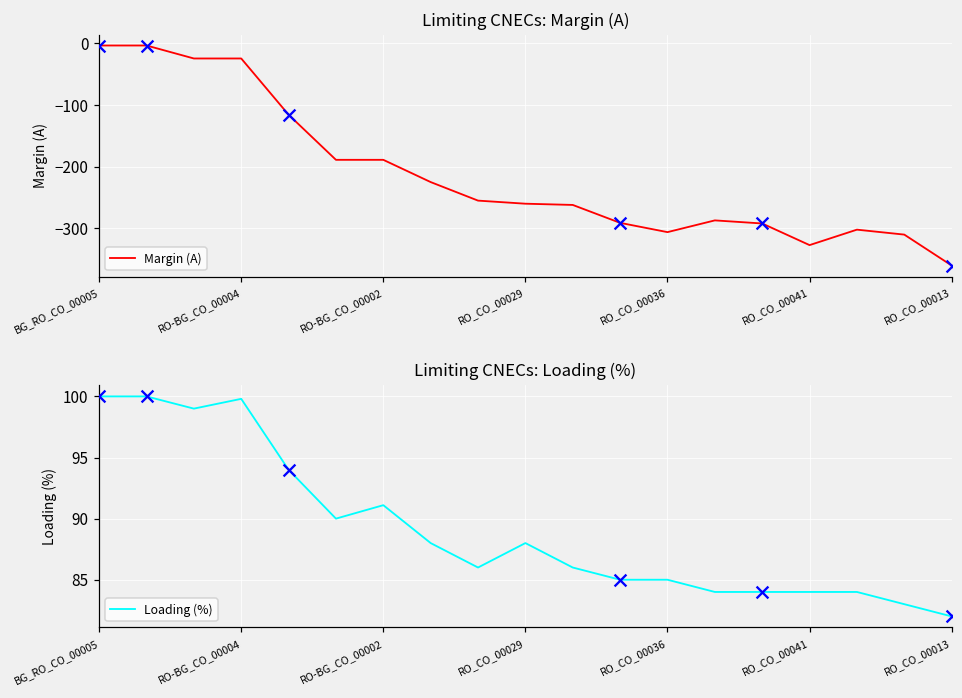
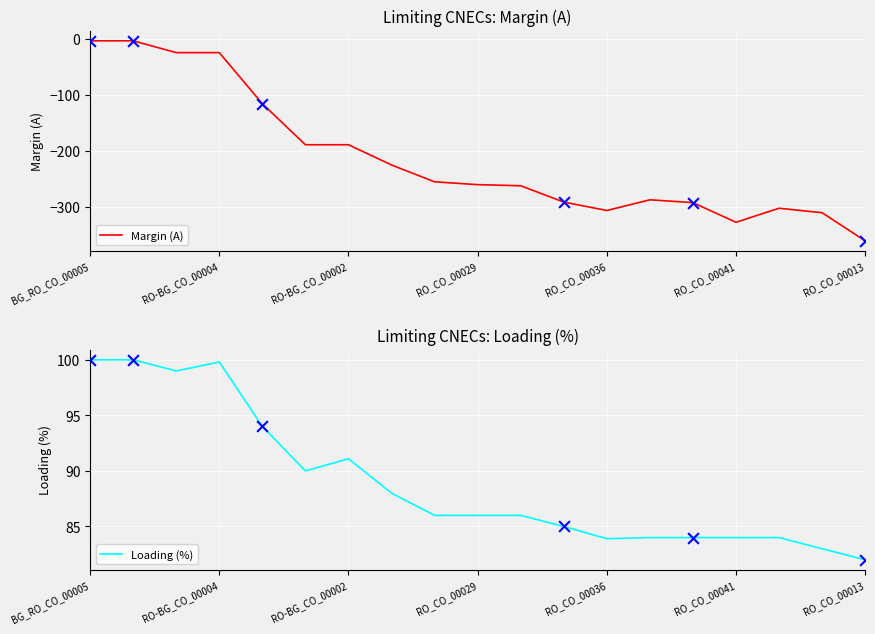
  {
    "Limiting CNECs: Margin (A)": {
      "Margin (A)": {
        "RO-BG_CO_00004": -30,
        "RO-BG_CO_00002": -190,
        "RO_CO_00029": -260,
        "RO_CO_00036": -310,
        "RO_CO_00041": -330
      }
    },
    "Limiting CNECs: Loading (%)": {
      "Loading (%)": {
        "RO-BG_CO_00004": 99.8,
        "RO-BG_CO_00002": 91.1,
-       "RO_CO_00029": 88,
-       "RO_CO_00036": 85.0,
+       "RO_CO_00029": 86,
+       "RO_CO_00036": 83.9,
        "RO_CO_00041": 84.0
      }
    }
  }
